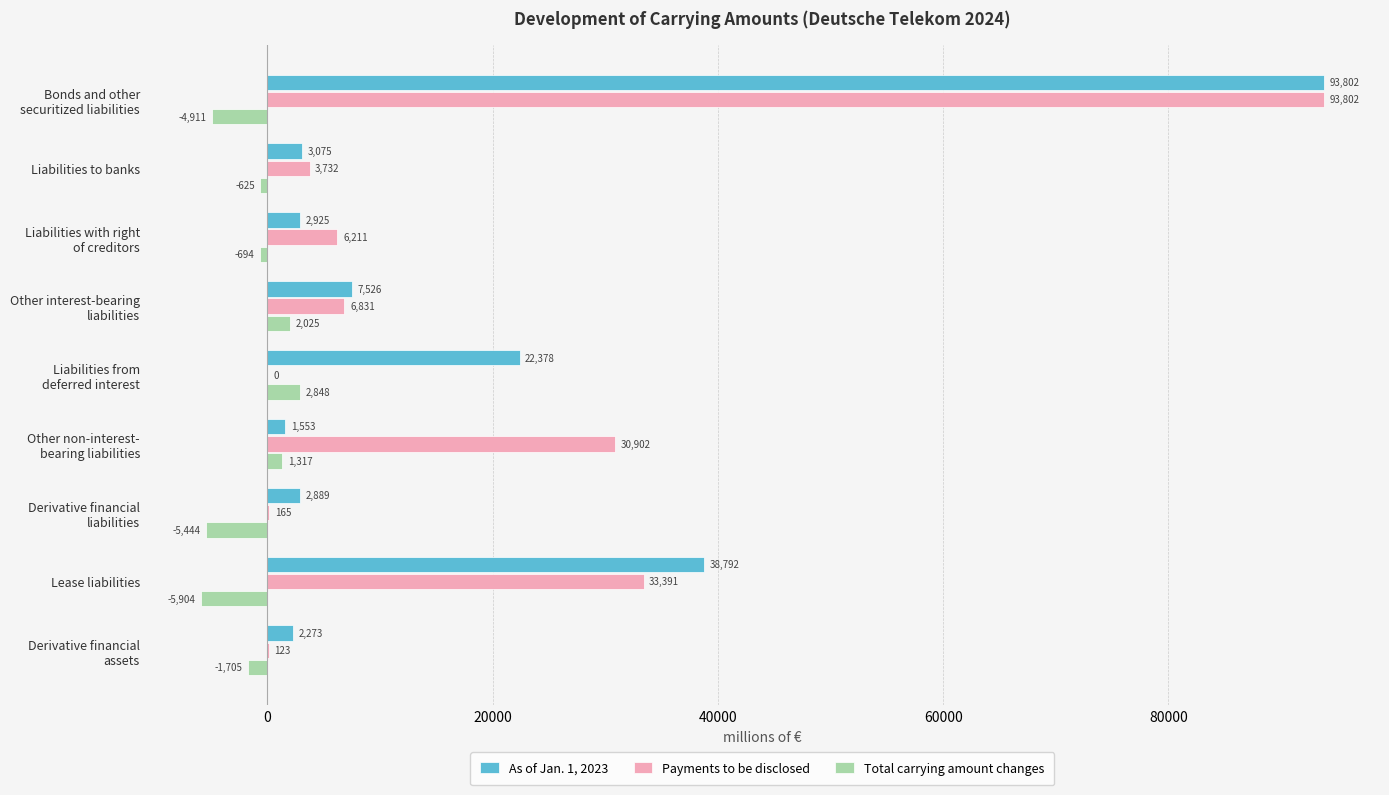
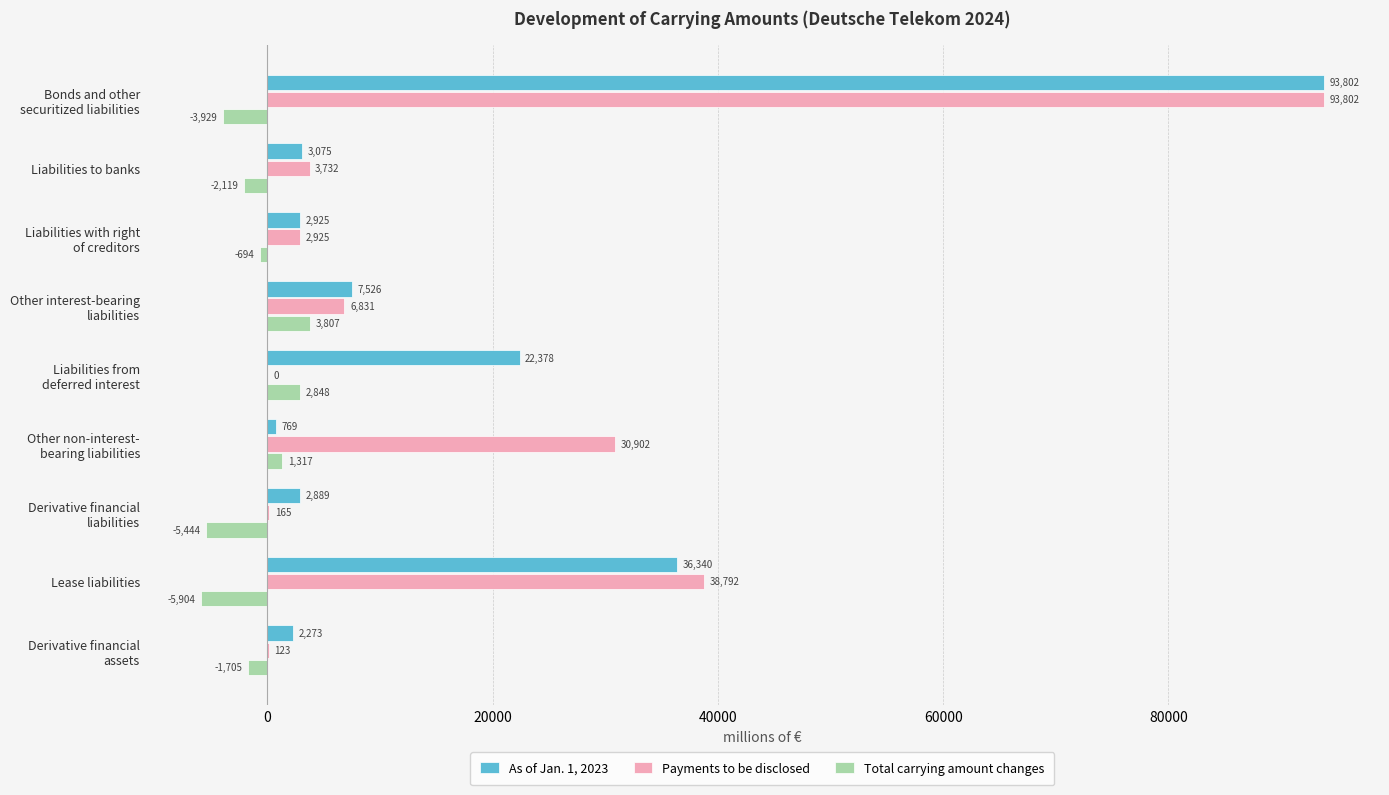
  {
    "As of Jan. 1, 2023": {
      "Bonds and other securitized liabilities": "93,802",
      "Liabilities to banks": "3,075",
      "Liabilities with right of creditors": "2,925",
      "Other interest-bearing liabilities": "7,526",
      "Liabilities from deferred interest": "22,378",
-     "Other non-interest- bearing liabilities": "1,553",
+     "Other non-interest- bearing liabilities": "769",
      "Derivative financial liabilities": "2,889",
-     "Lease liabilities": "38,792",
+     "Lease liabilities": "36,340",
      "Derivative financial assets": "2,273"
    },
    "Payments to be disclosed": {
      "Bonds and other securitized liabilities": "93,802",
      "Liabilities to banks": "3,732",
-     "Liabilities with right of creditors": "6,211",
+     "Liabilities with right of creditors": "2,925",
      "Other interest-bearing liabilities": "6,831",
      "Liabilities from deferred interest": "0",
      "Other non-interest- bearing liabilities": "30,902",
      "Derivative financial liabilities": "165",
-     "Lease liabilities": "33,391",
+     "Lease liabilities": "38,792",
      "Derivative financial assets": "123"
    },
    "Total carrying amount changes": {
-     "Bonds and other securitized liabilities": "-4,911",
-     "Liabilities to banks": "-625",
+     "Bonds and other securitized liabilities": "-3,929",
+     "Liabilities to banks": "-2,119",
      "Liabilities with right of creditors": "-694",
-     "Other interest-bearing liabilities": "2,025",
+     "Other interest-bearing liabilities": "3,807",
      "Liabilities from deferred interest": "2,848",
      "Other non-interest- bearing liabilities": "1,317",
      "Derivative financial liabilities": "-5,444",
      "Lease liabilities": "-5,904",
      "Derivative financial assets": "-1,705"
    }
  }
